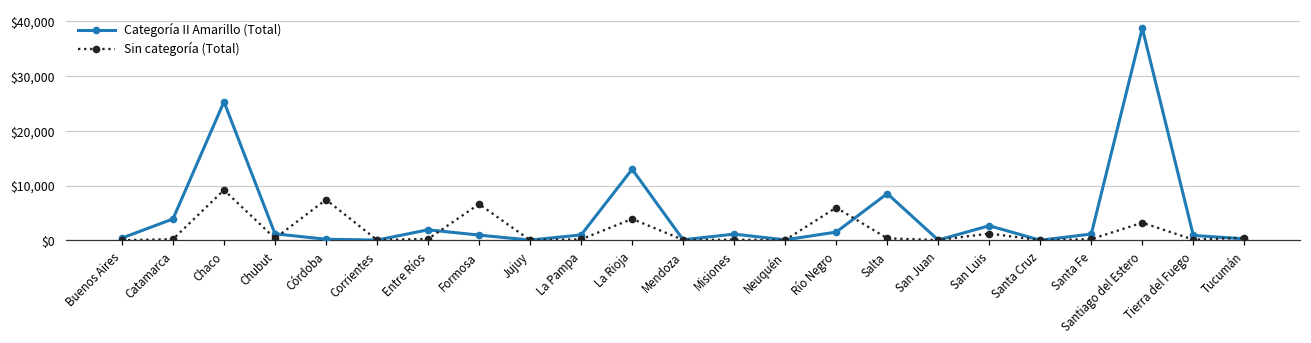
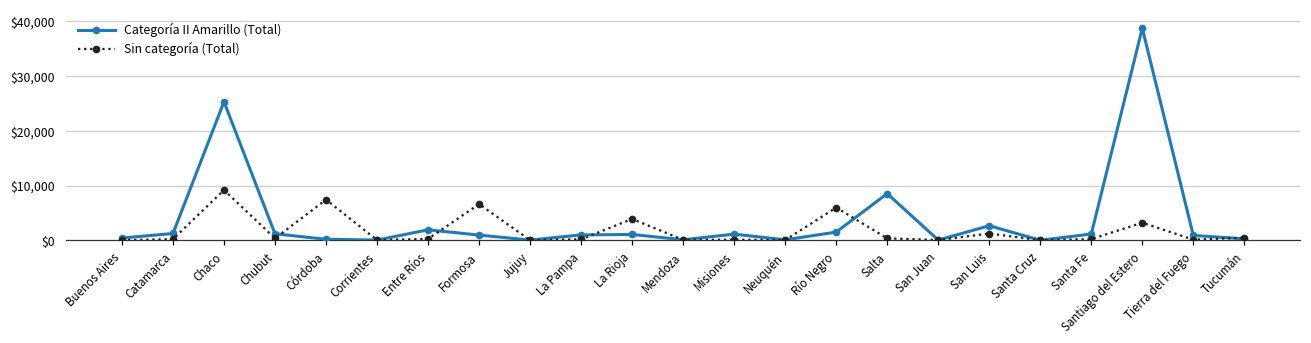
  {
    "Categoría II Amarillo (Total)": {
-     "Catamarca": "$4,000",
+     "Catamarca": "$1,000",
      "Chaco": "$25,000",
      "Chubut": "$1,000",
      "Córdoba": "$0",
      "Entre Ríos": "$2,000",
      "Formosa": "$1,000",
      "La Pampa": "$1,000",
-     "La Rioja": "$13,000",
+     "La Rioja": "$1,000",
      "Misiones": "$1,000",
      "Río Negro": "$1,000",
      "Salta": "$9,000",
      "San Luis": "$3,000",
      "Santa Fe": "$1,000",
      "Santiago del Estero": "$39,000",
      "Tierra del Fuego": "$1,000"
    },
    "Sin categoría (Total)": {
      "Catamarca": "$0",
      "Chaco": "$9,000",
      "Chubut": "$0",
      "Córdoba": "$7,000",
      "Entre Ríos": "$0",
      "Formosa": "$7,000",
      "La Pampa": "$0",
      "La Rioja": "$4,000",
      "Misiones": "$0",
      "Río Negro": "$6,000",
      "Salta": "$0",
      "San Luis": "$1,000",
      "Santa Fe": "$0",
      "Santiago del Estero": "$3,000",
      "Tierra del Fuego": "$0"
    }
  }
